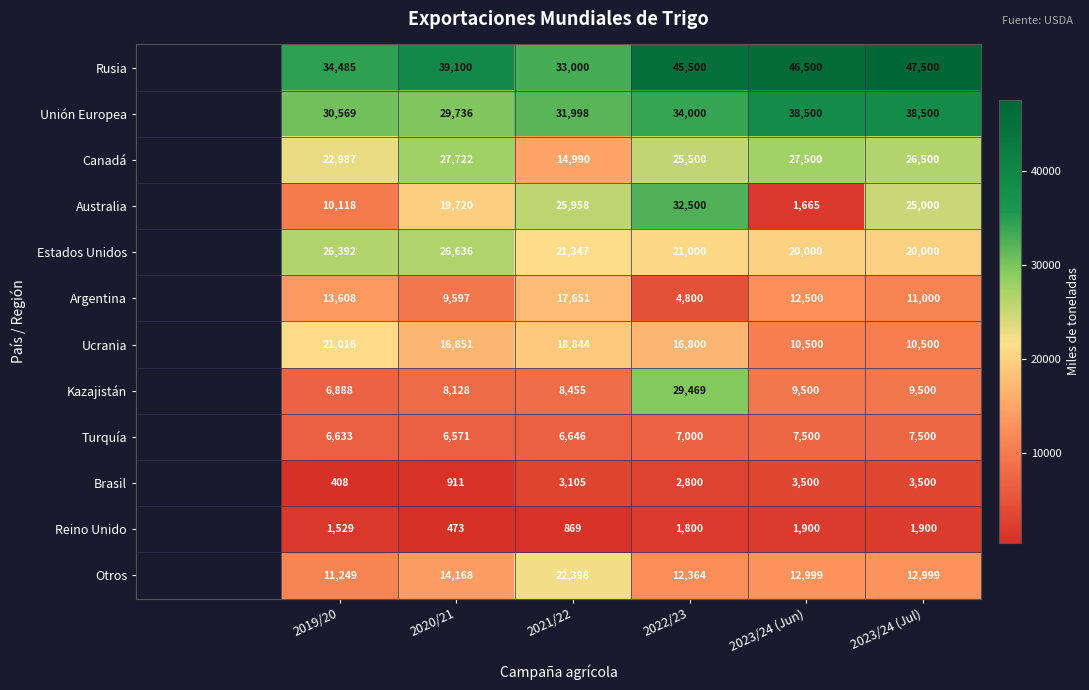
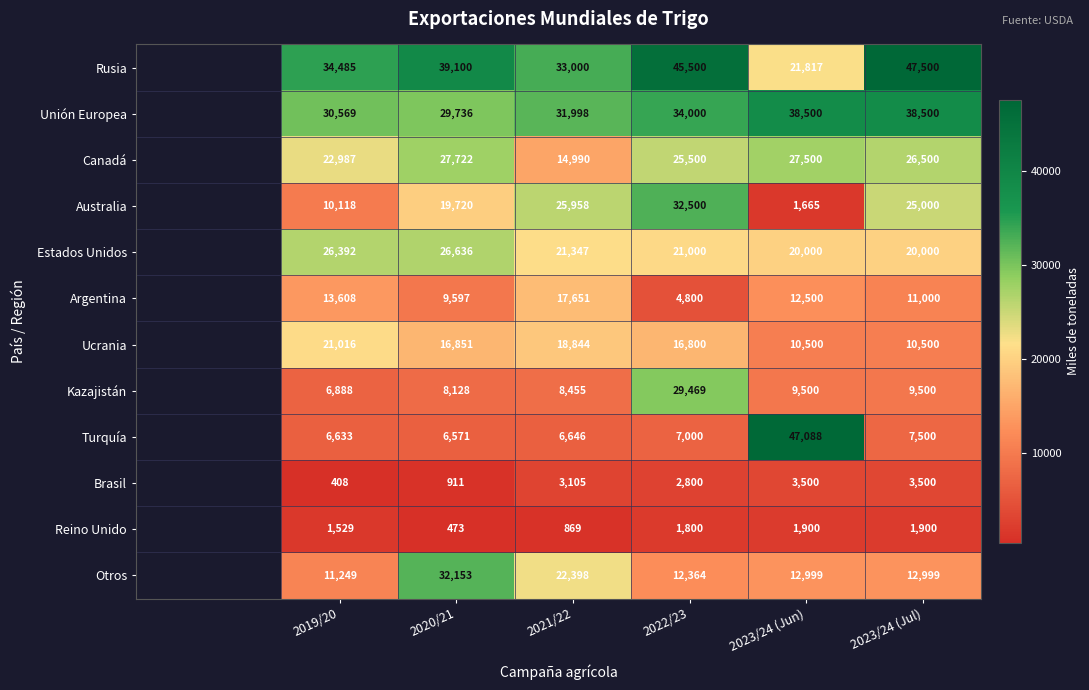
  {
    "Rusia": {
      "2019/20": "34,485",
      "2020/21": "39,100",
      "2021/22": "33,000",
      "2022/23": "45,500",
-     "2023/24 (Jun)": "46,500",
+     "2023/24 (Jun)": "21,817",
      "2023/24 (Jul)": "47,500"
    },
    "Unión Europea": {
      "2019/20": "30,569",
      "2020/21": "29,736",
      "2021/22": "31,998",
      "2022/23": "34,000",
      "2023/24 (Jun)": "38,500",
      "2023/24 (Jul)": "38,500"
    },
    "Canadá": {
      "2019/20": "22,987",
      "2020/21": "27,722",
      "2021/22": "14,990",
      "2022/23": "25,500",
      "2023/24 (Jun)": "27,500",
      "2023/24 (Jul)": "26,500"
    },
    "Australia": {
      "2019/20": "10,118",
      "2020/21": "19,720",
      "2021/22": "25,958",
      "2022/23": "32,500",
      "2023/24 (Jun)": "1,665",
      "2023/24 (Jul)": "25,000"
    },
    "Estados Unidos": {
      "2019/20": "26,392",
      "2020/21": "26,636",
      "2021/22": "21,347",
      "2022/23": "21,000",
      "2023/24 (Jun)": "20,000",
      "2023/24 (Jul)": "20,000"
    },
    "Argentina": {
      "2019/20": "13,608",
      "2020/21": "9,597",
      "2021/22": "17,651",
      "2022/23": "4,800",
      "2023/24 (Jun)": "12,500",
      "2023/24 (Jul)": "11,000"
    },
    "Ucrania": {
      "2019/20": "21,016",
      "2020/21": "16,851",
      "2021/22": "18,844",
      "2022/23": "16,800",
      "2023/24 (Jun)": "10,500",
      "2023/24 (Jul)": "10,500"
    },
    "Kazajistán": {
      "2019/20": "6,888",
      "2020/21": "8,128",
      "2021/22": "8,455",
      "2022/23": "29,469",
      "2023/24 (Jun)": "9,500",
      "2023/24 (Jul)": "9,500"
    },
    "Turquía": {
      "2019/20": "6,633",
      "2020/21": "6,571",
      "2021/22": "6,646",
      "2022/23": "7,000",
-     "2023/24 (Jun)": "7,500",
+     "2023/24 (Jun)": "47,088",
      "2023/24 (Jul)": "7,500"
    },
    "Brasil": {
      "2019/20": "408",
      "2020/21": "911",
      "2021/22": "3,105",
      "2022/23": "2,800",
      "2023/24 (Jun)": "3,500",
      "2023/24 (Jul)": "3,500"
    },
    "Reino Unido": {
      "2019/20": "1,529",
      "2020/21": "473",
      "2021/22": "869",
      "2022/23": "1,800",
      "2023/24 (Jun)": "1,900",
      "2023/24 (Jul)": "1,900"
    },
    "Otros": {
      "2019/20": "11,249",
-     "2020/21": "14,168",
+     "2020/21": "32,153",
      "2021/22": "22,398",
      "2022/23": "12,364",
      "2023/24 (Jun)": "12,999",
      "2023/24 (Jul)": "12,999"
    }
  }
